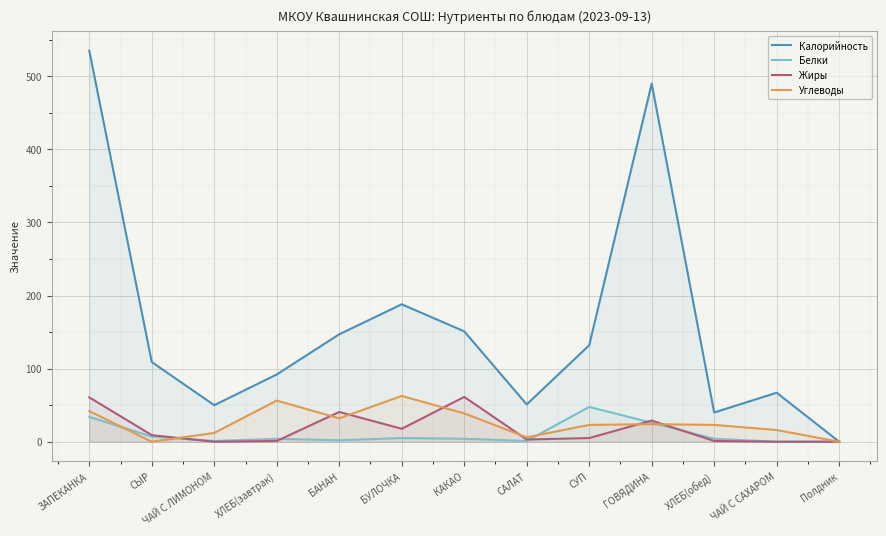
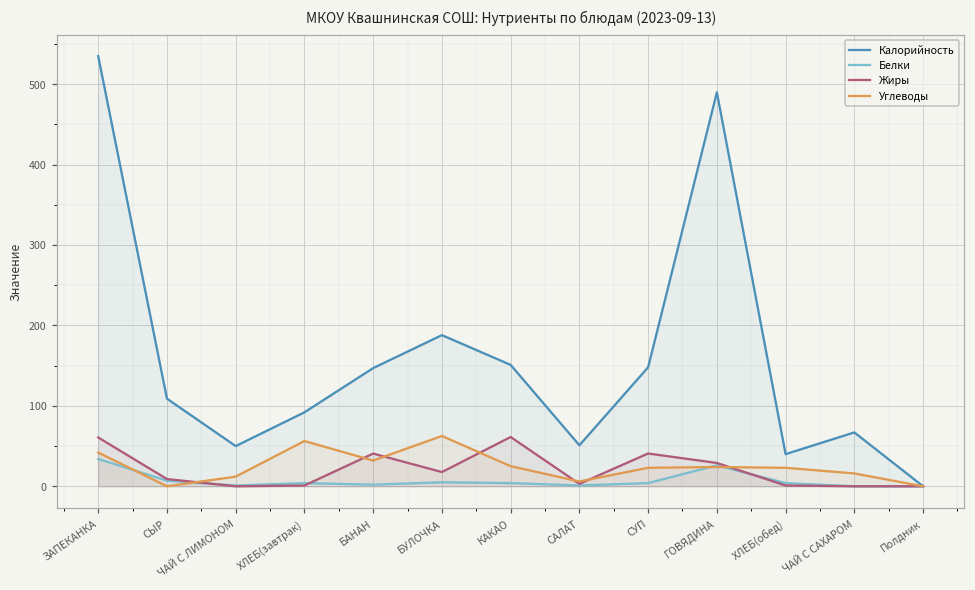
  {
    "Калорийность": {
      "ЗАПЕКАНКА": 540,
      "СЫР": 110,
      "ЧАЙ С ЛИМОНОМ": 50,
      "ХЛЕБ(завтрак)": 90,
      "БАНАН": 150,
      "БУЛОЧКА": 190,
      "КАКАО": 150,
      "САЛАТ": 50,
-     "СУП": 130,
+     "СУП": 150,
      "ГОВЯДИНА": 490,
      "ХЛЕБ(обед)": 40,
      "ЧАЙ С САХАРОМ": 70
    },
    "Белки": {
      "ЗАПЕКАНКА": 30,
      "БАНАН": 0,
      "БУЛОЧКА": 10,
      "КАКАО": 0,
-     "СУП": 50
+     "СУП": 0
    },
    "Жиры": {
      "ЗАПЕКАНКА": 60,
      "БАНАН": 40,
      "БУЛОЧКА": 20,
      "КАКАО": 60,
-     "СУП": 10
+     "СУП": 40
    },
    "Углеводы": {
      "ЗАПЕКАНКА": 40,
      "СЫР": 0,
      "ЧАЙ С ЛИМОНОМ": 10,
      "ХЛЕБ(завтрак)": 60,
      "БАНАН": 30,
      "БУЛОЧКА": 60,
-     "КАКАО": 40,
+     "КАКАО": 30,
      "СУП": 20,
      "ХЛЕБ(обед)": 20,
      "ЧАЙ С САХАРОМ": 20
    }
  }
